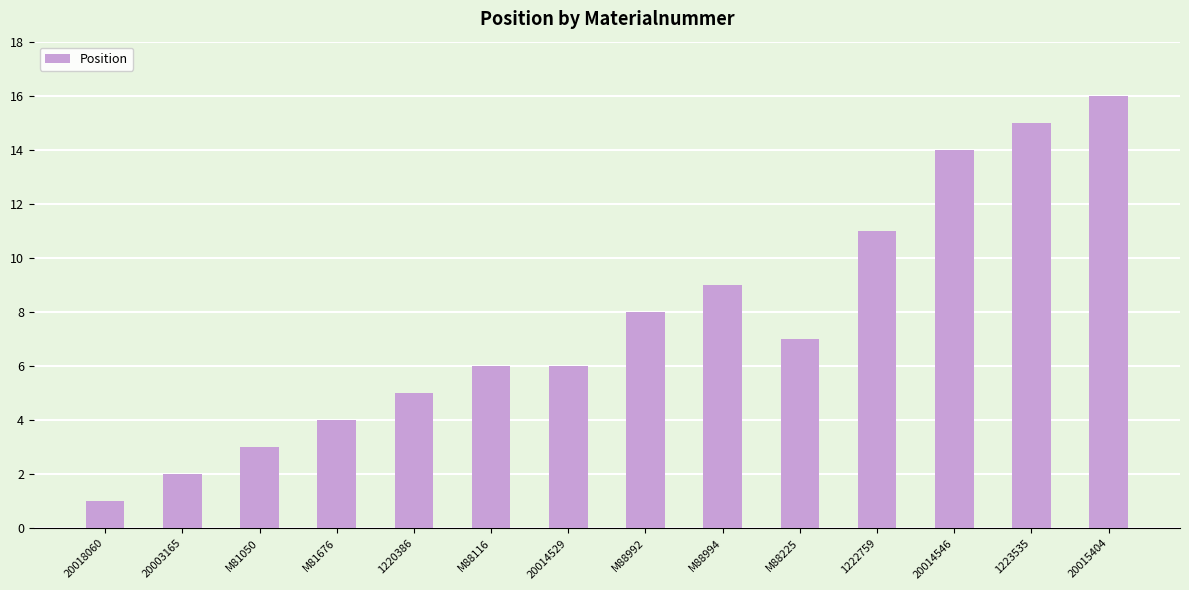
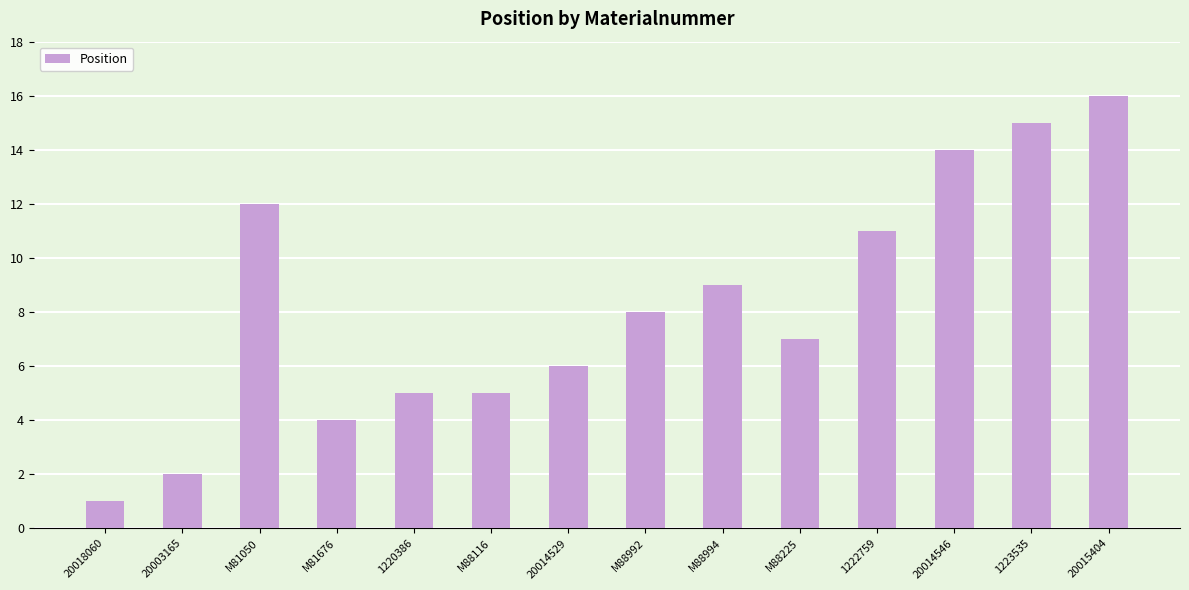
  {
    "20018060": 1,
    "20003165": 2,
-   "M81050": 3,
+   "M81050": 12,
    "M81676": 4,
    "1220386": 5,
-   "M88116": 6,
+   "M88116": 5,
    "20014529": 6,
    "M88992": 8,
    "M88994": 9,
    "M88225": 7,
    "1222759": 11,
    "20014546": 14,
    "1223535": 15,
    "20015404": 16
  }
